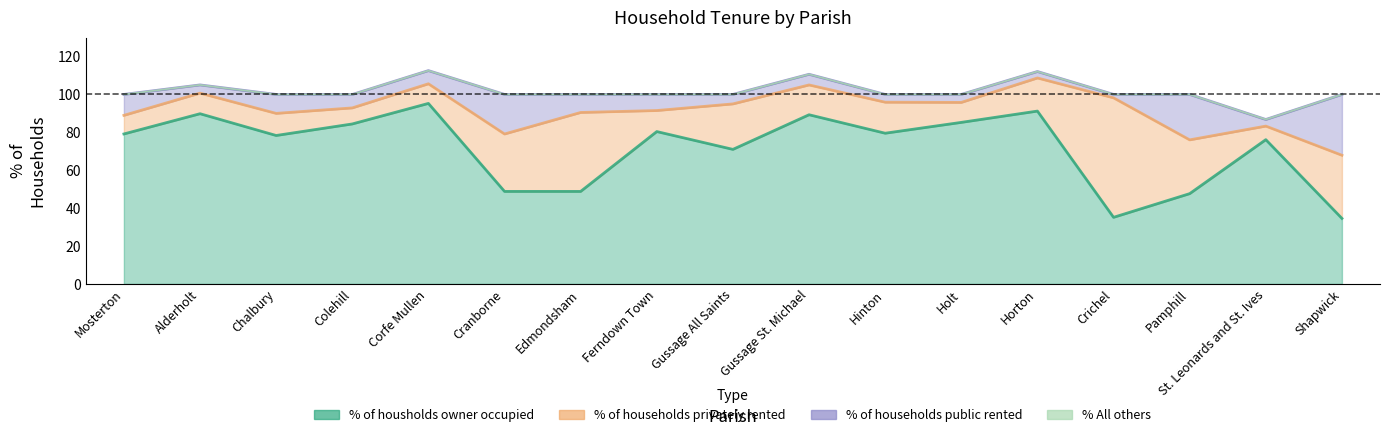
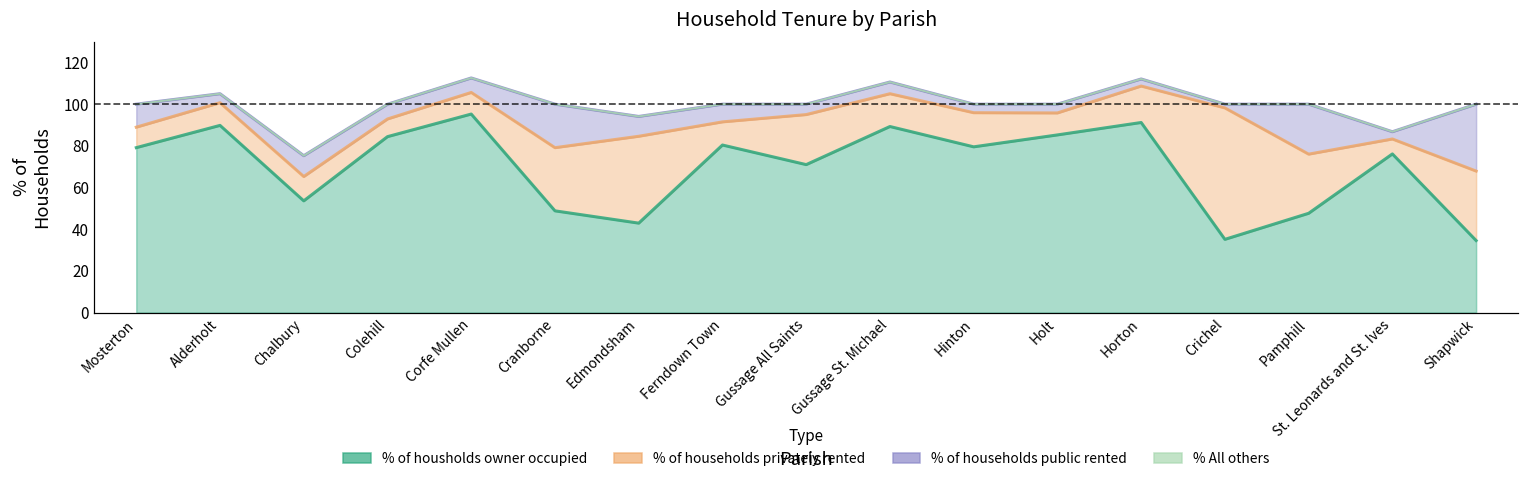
  {
    "% of housholds owner occupied": {
      "Mosterton": 79,
      "Alderholt": 90,
-     "Chalbury": 78,
+     "Chalbury": 54,
      "Colehill": 84,
      "Corfe Mullen": 95,
      "Cranborne": 49,
-     "Edmondsham": 49,
+     "Edmondsham": 43,
      "Ferndown Town": 80,
      "Gussage All Saints": 71,
      "Gussage St. Michael": 89,
      "Hinton": 80,
      "Holt": 85,
      "Horton": 91,
      "Crichel": 35,
      "Pamphill": 48,
      "St. Leonards and St. Ives": 76,
      "Shapwick": 35
    },
    "% of households privately rented": {
      "Mosterton": 10,
      "Alderholt": 11,
      "Chalbury": 12,
      "Colehill": 8,
      "Corfe Mullen": 10,
      "Cranborne": 30,
      "Edmondsham": 42,
      "Ferndown Town": 11,
      "Gussage All Saints": 24,
      "Gussage St. Michael": 16,
      "Hinton": 16,
      "Holt": 11,
      "Horton": 17,
      "Crichel": 63,
      "Pamphill": 28,
      "St. Leonards and St. Ives": 7,
      "Shapwick": 33
    },
    "% All others": {
      "Colehill": 7,
      "St. Leonards and St. Ives": 3
    }
  }
